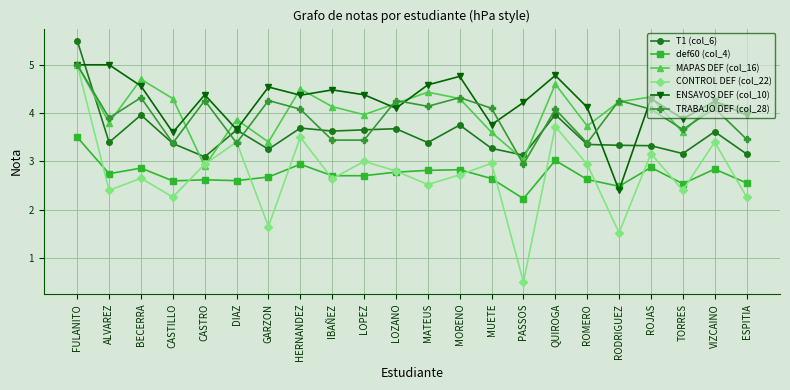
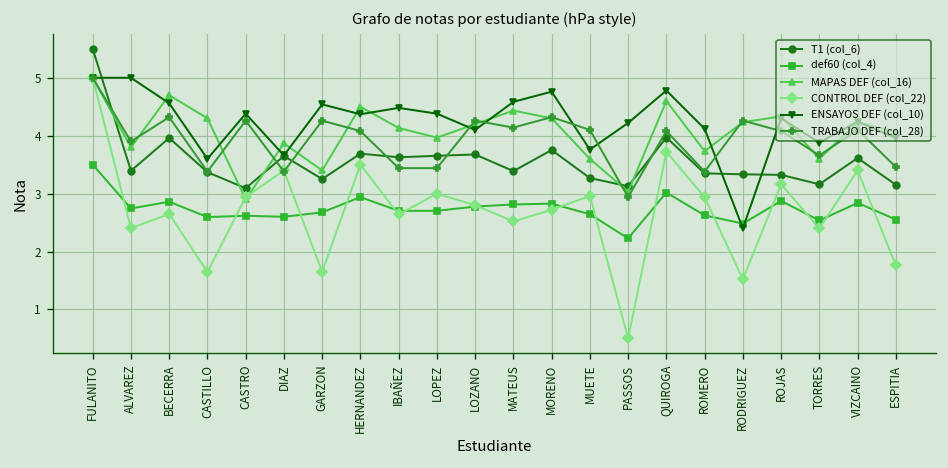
  {
    "CONTROL DEF (col_22)": {
      "ALVAREZ": 2.4,
      "BECERRA": 2.7,
-     "CASTILLO": 2.3,
+     "CASTILLO": 1.6,
      "GARZON": 1.7,
      "HERNANDEZ": 3.5,
      "IBAÑEZ": 2.6,
      "LOPEZ": 3.0,
      "MATEUS": 2.5,
      "MORENO": 2.7,
      "MUETE": 3.0,
      "PASSOS": 0.5,
      "QUIROGA": 3.7,
      "ROMERO": 2.9,
      "RODRIGUEZ": 1.5,
      "ROJAS": 3.2,
      "TORRES": 2.4,
      "VIZCAINO": 3.4,
-     "ESPITIA": 2.3
+     "ESPITIA": 1.8
    }
  }
